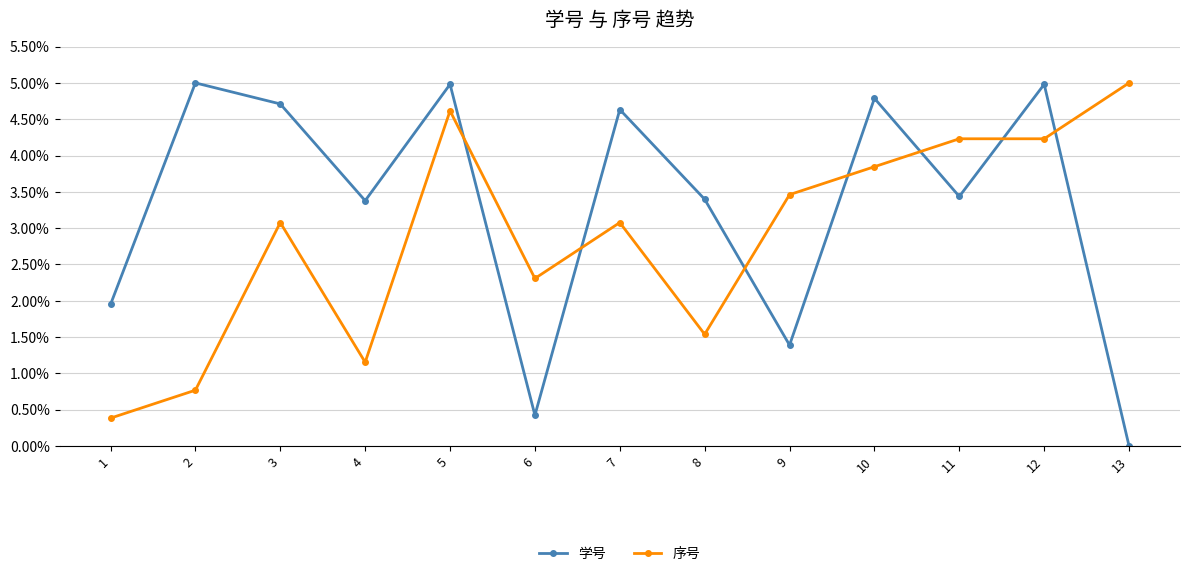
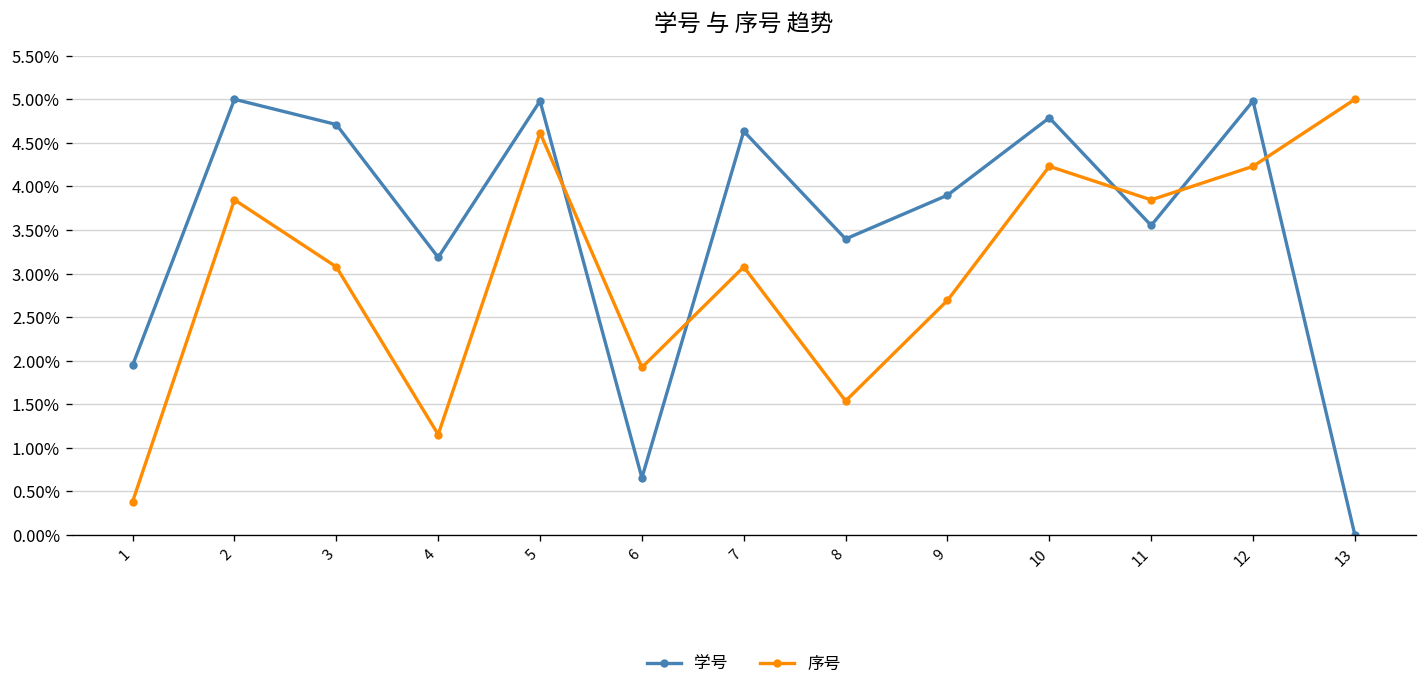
  {
    "学号": {
      "1": "1.9%",
      "2": "5.0%",
      "3": "4.7%",
-     "4": "3.4%",
+     "4": "3.2%",
      "5": "5.0%",
-     "6": "0.4%",
+     "6": "0.7%",
      "7": "4.6%",
      "8": "3.4%",
-     "9": "1.4%",
+     "9": "3.9%",
      "10": "4.8%",
-     "11": "3.4%",
+     "11": "3.6%",
      "12": "5.0%",
      "13": "0.0%"
    },
    "序号": {
      "1": "0.4%",
-     "2": "0.8%",
+     "2": "3.8%",
      "3": "3.1%",
      "4": "1.2%",
      "5": "4.6%",
-     "6": "2.3%",
+     "6": "1.9%",
      "7": "3.1%",
      "8": "1.5%",
-     "9": "3.5%",
-     "10": "3.8%",
-     "11": "4.2%",
+     "9": "2.7%",
+     "10": "4.2%",
+     "11": "3.8%",
      "12": "4.2%",
      "13": "5.0%"
    }
  }
